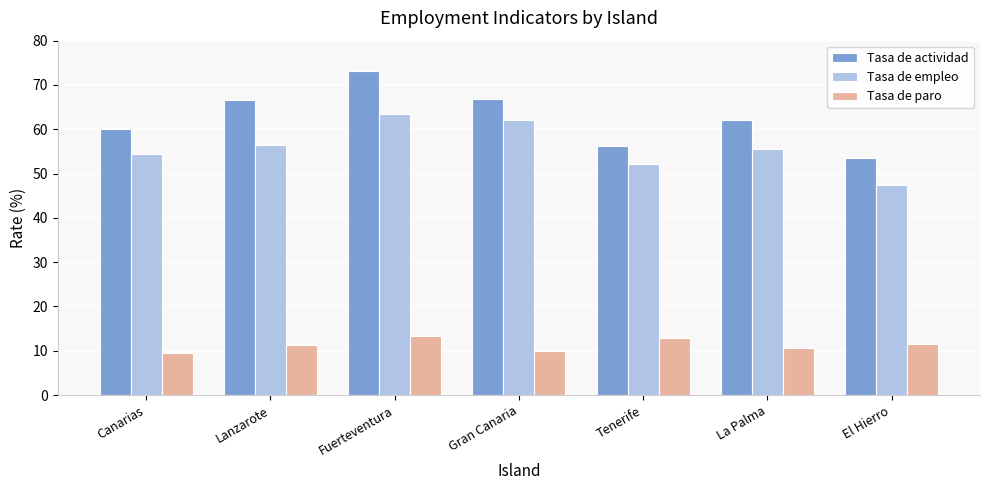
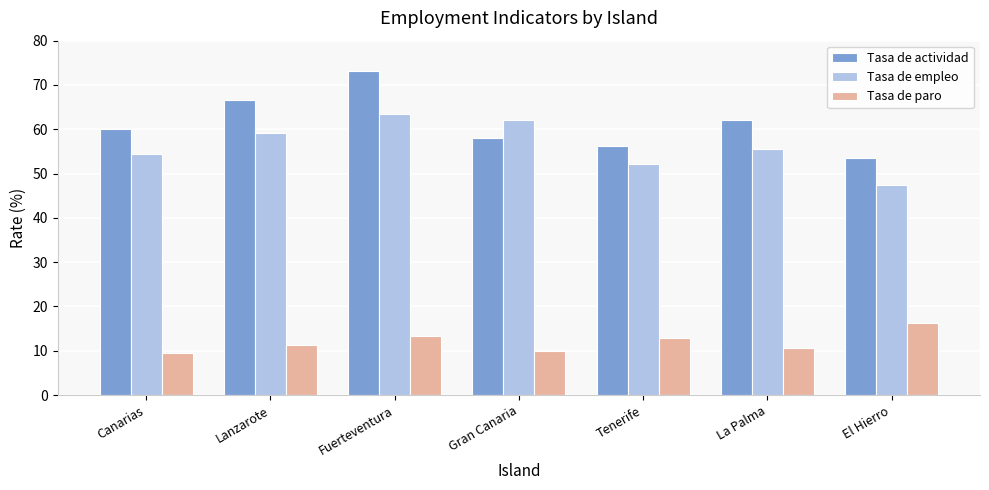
  {
    "Tasa de actividad": {
      "Canarias": 60,
      "Lanzarote": 67,
      "Fuerteventura": 73,
-     "Gran Canaria": 67,
+     "Gran Canaria": 58,
      "Tenerife": 56,
      "La Palma": 62,
      "El Hierro": 54
    },
    "Tasa de empleo": {
      "Canarias": 54,
-     "Lanzarote": 57,
+     "Lanzarote": 59,
      "Fuerteventura": 63,
      "Gran Canaria": 62,
      "Tenerife": 52,
      "La Palma": 56,
      "El Hierro": 47
    },
    "Tasa de paro": {
      "Canarias": 10,
      "Lanzarote": 11,
      "Fuerteventura": 13,
      "Gran Canaria": 10,
      "Tenerife": 13,
      "La Palma": 11,
-     "El Hierro": 12
+     "El Hierro": 16
    }
  }
